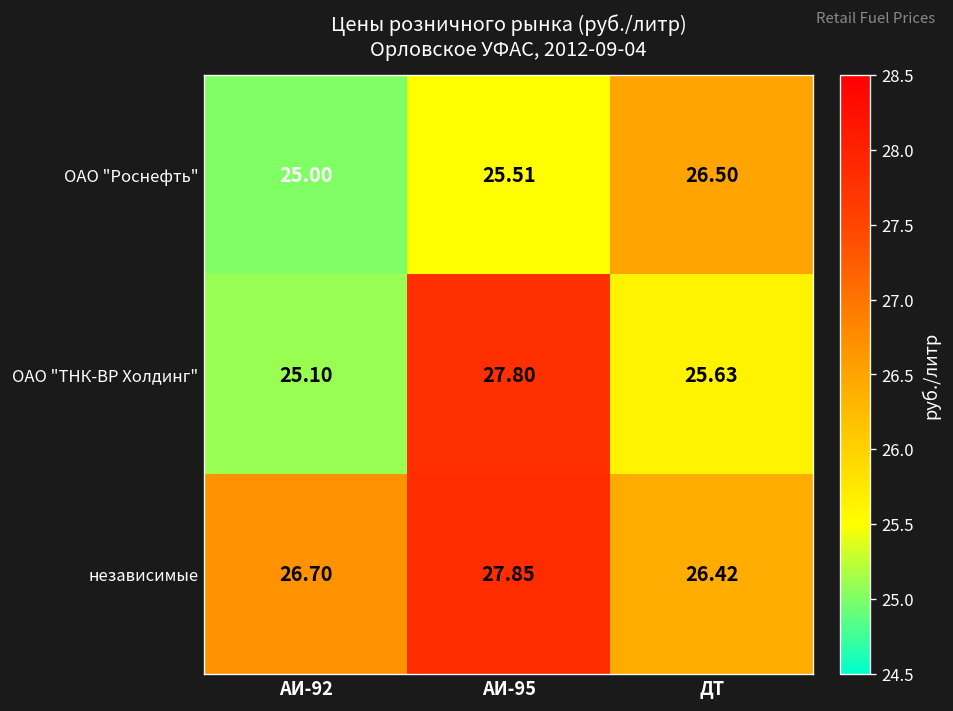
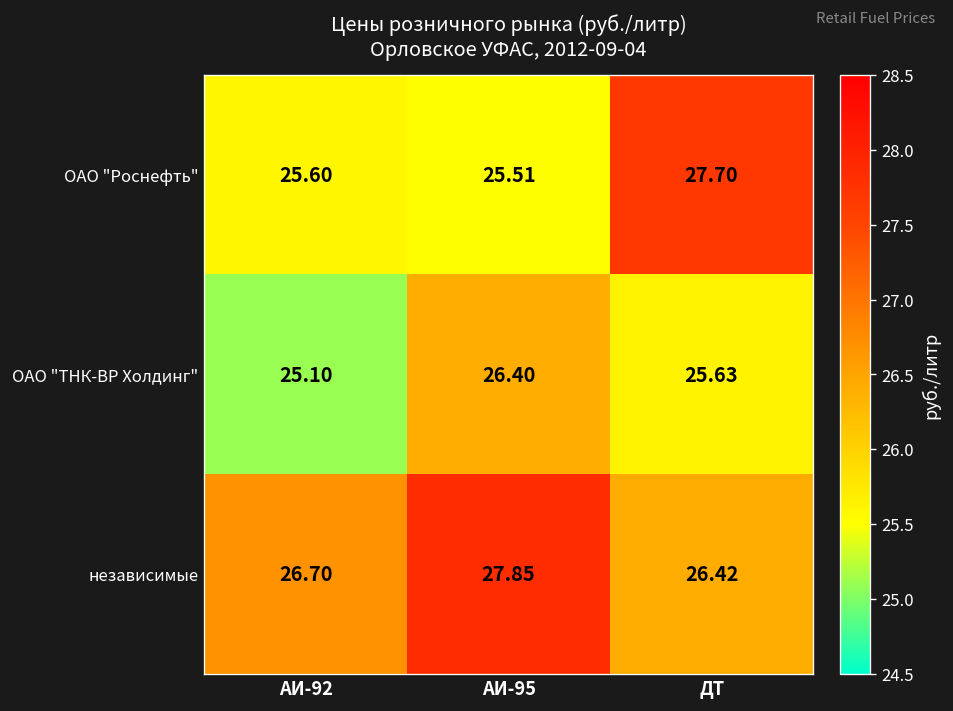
  {
    "ОАО \"Роснефть\"": {
-     "АИ-92": 25.00,
+     "АИ-92": 25.60,
      "АИ-95": 25.51,
-     "ДТ": 26.50
+     "ДТ": 27.70
    },
    "ОАО \"ТНК-ВР Холдинг\"": {
      "АИ-92": 25.10,
-     "АИ-95": 27.80,
+     "АИ-95": 26.40,
      "ДТ": 25.63
    },
    "независимые": {
      "АИ-92": 26.70,
      "АИ-95": 27.85,
      "ДТ": 26.42
    }
  }
